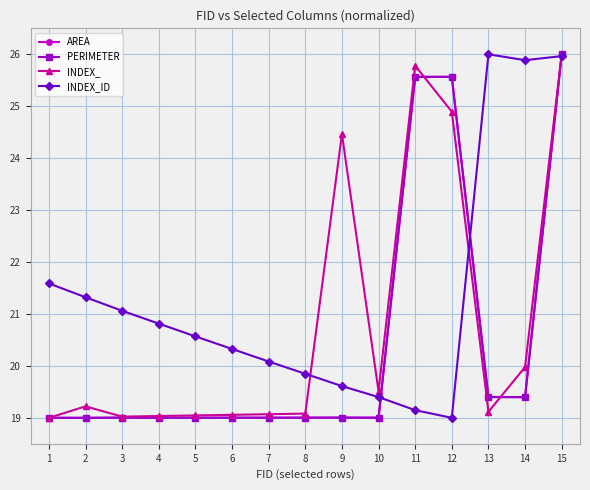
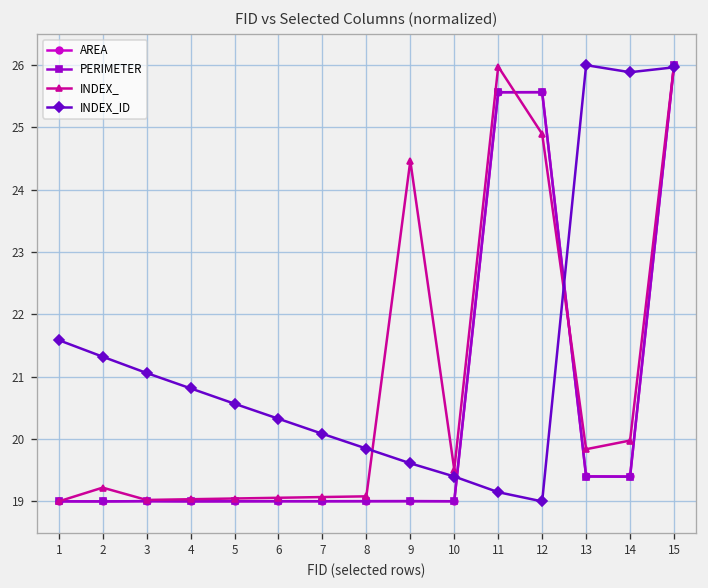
  {
    "INDEX_": {
      "2": 19.2,
      "6": 19.1,
      "7": 19.1,
      "8": 19.1,
      "9": 24.5,
      "10": 19.5,
-     "11": 25.8,
+     "11": 26.0,
      "12": 24.9,
-     "13": 19.1,
+     "13": 19.8,
      "14": 20.0
    }
  }
